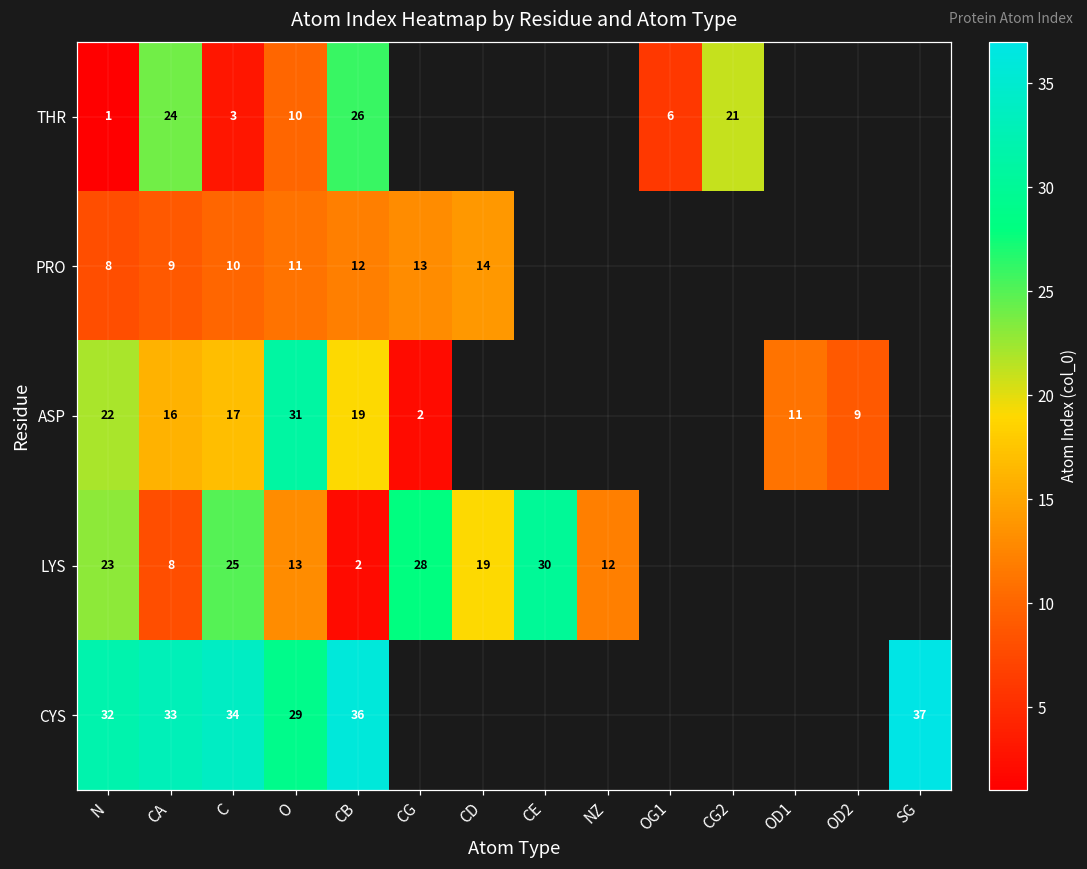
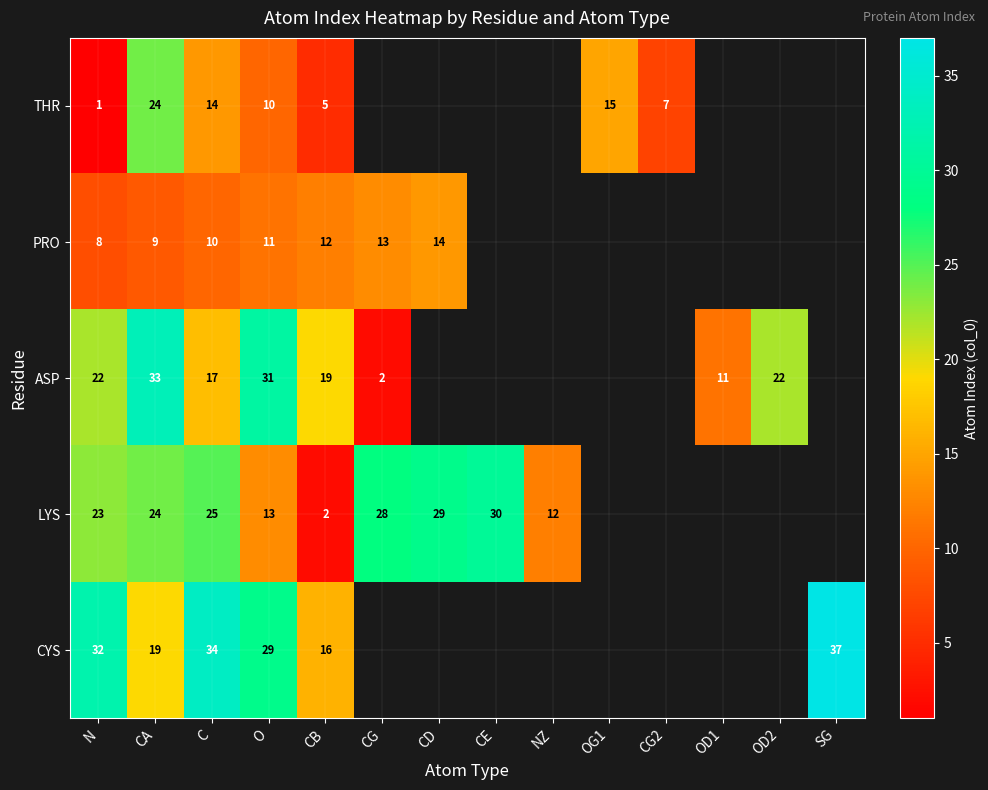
  {
    "THR": {
      "N": 1,
      "CA": 24,
-     "C": 3,
+     "C": 14,
      "O": 10,
-     "CB": 26,
-     "OG1": 6,
-     "CG2": 21
+     "CB": 5,
+     "OG1": 15,
+     "CG2": 7
    },
    "PRO": {
      "N": 8,
      "CA": 9,
      "C": 10,
      "O": 11,
      "CB": 12,
      "CG": 13,
      "CD": 14
    },
    "ASP": {
      "N": 22,
-     "CA": 16,
+     "CA": 33,
      "C": 17,
      "O": 31,
      "CB": 19,
      "CG": 2,
      "OD1": 11,
-     "OD2": 9
+     "OD2": 22
    },
    "LYS": {
      "N": 23,
-     "CA": 8,
+     "CA": 24,
      "C": 25,
      "O": 13,
      "CB": 2,
      "CG": 28,
-     "CD": 19,
+     "CD": 29,
      "CE": 30,
      "NZ": 12
    },
    "CYS": {
      "N": 32,
-     "CA": 33,
+     "CA": 19,
      "C": 34,
      "O": 29,
-     "CB": 36,
+     "CB": 16,
      "SG": 37
    }
  }
